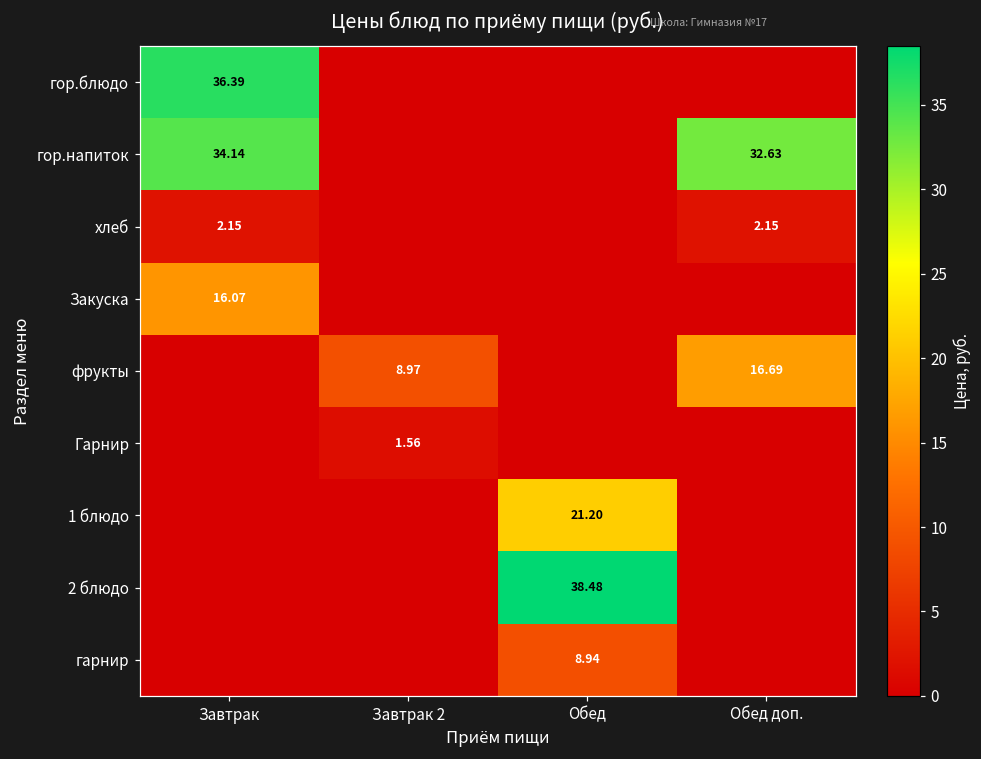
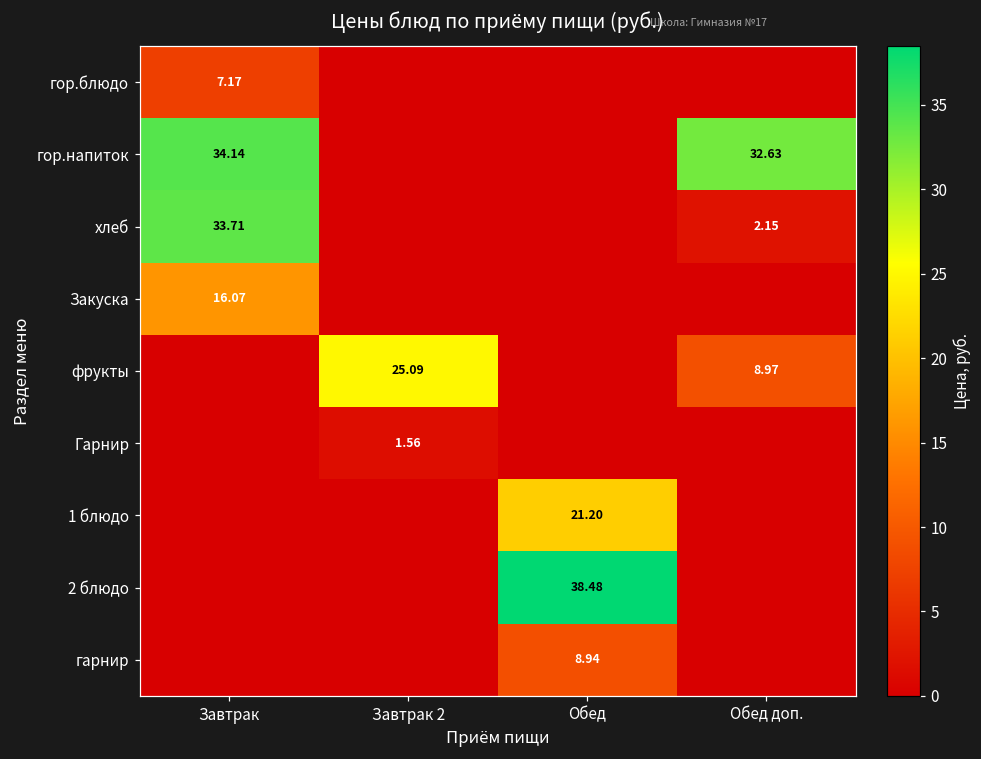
  {
    "гор.блюдо": {
-     "Завтрак": 36.39
+     "Завтрак": 7.17
    },
    "гор.напиток": {
      "Завтрак": 34.14,
      "Обед доп.": 32.63
    },
    "хлеб": {
-     "Завтрак": 2.15,
+     "Завтрак": 33.71,
      "Обед доп.": 2.15
    },
    "Закуска": {
      "Завтрак": 16.07
    },
    "фрукты": {
-     "Завтрак 2": 8.97,
-     "Обед доп.": 16.69
+     "Завтрак 2": 25.09,
+     "Обед доп.": 8.97
    },
    "Гарнир": {
      "Завтрак 2": 1.56
    },
    "1 блюдо": {
      "Обед": 21.20
    },
    "2 блюдо": {
      "Обед": 38.48
    },
    "гарнир": {
      "Обед": 8.94
    }
  }
